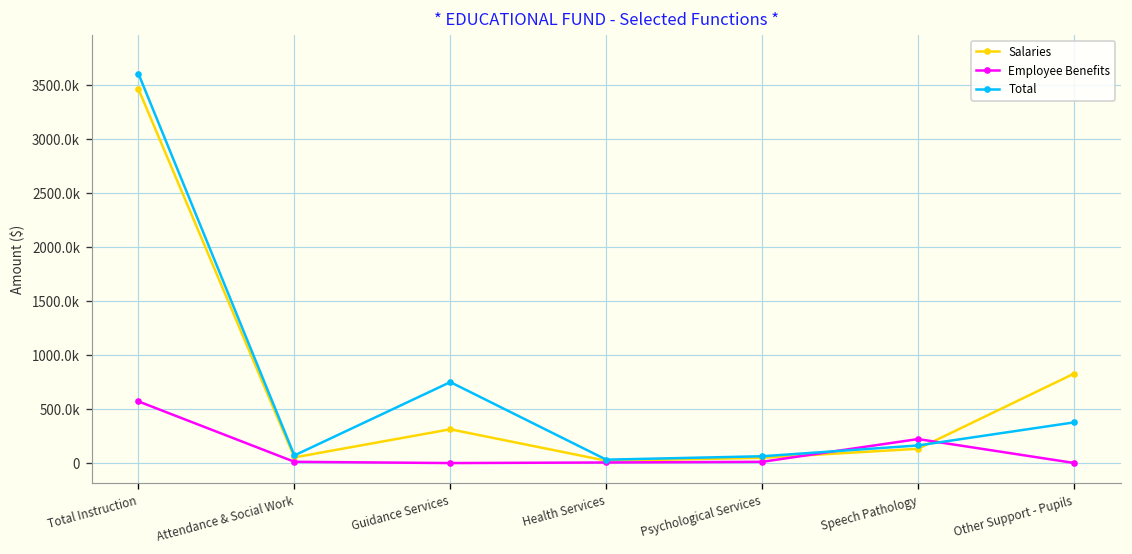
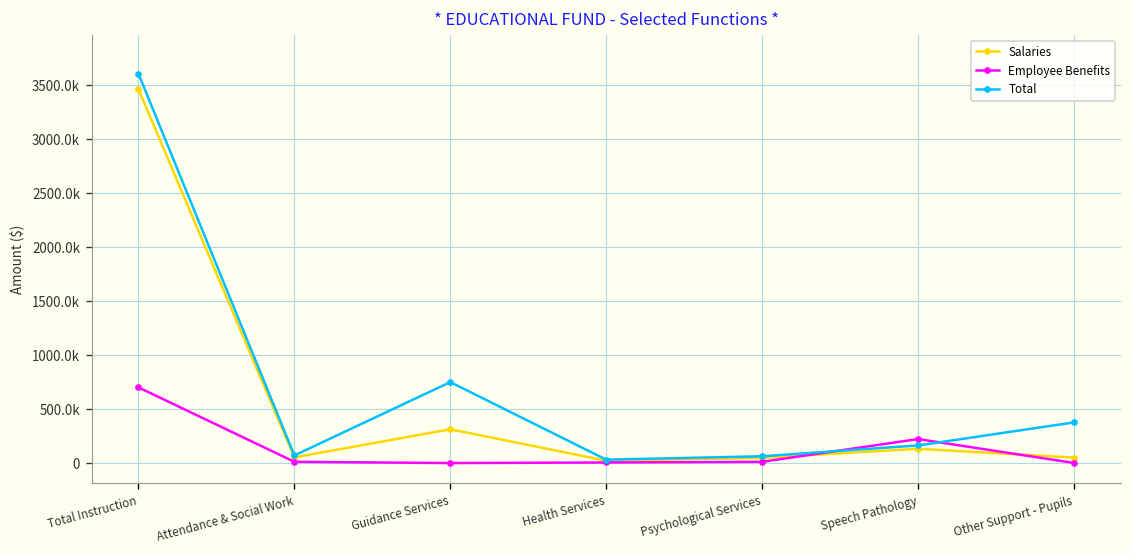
  {
    "Salaries": {
      "Total Instruction": 3500000,
      "Guidance Services": 300000,
      "Speech Pathology": 100000,
-     "Other Support - Pupils": 800000
+     "Other Support - Pupils": 100000
    },
    "Employee Benefits": {
-     "Total Instruction": 600000,
+     "Total Instruction": 700000,
      "Attendance & Social Work": 0,
      "Guidance Services": 0,
      "Psychological Services": 0,
      "Speech Pathology": 200000,
      "Other Support - Pupils": 0
    },
    "Total": {
      "Total Instruction": 3600000,
      "Guidance Services": 800000,
      "Speech Pathology": 200000,
      "Other Support - Pupils": 400000
    }
  }
